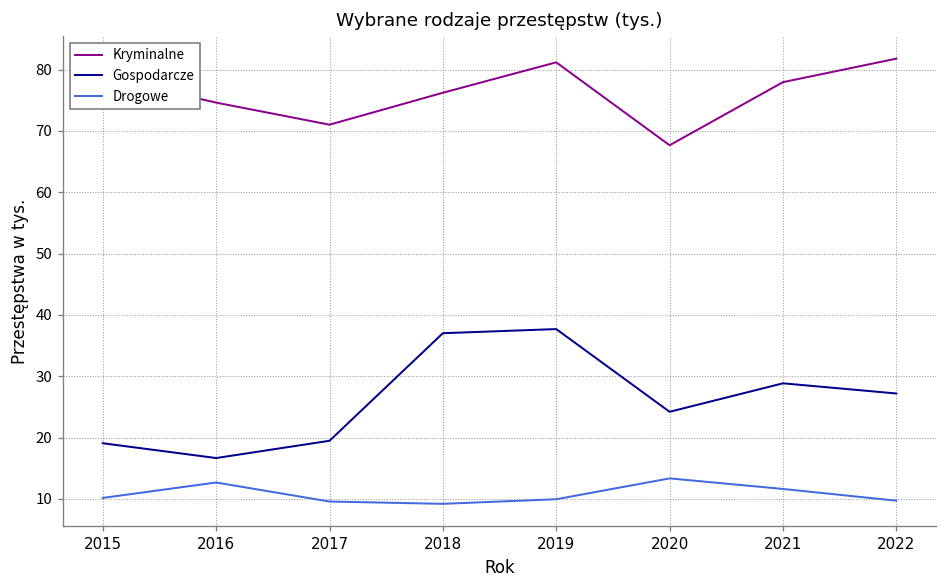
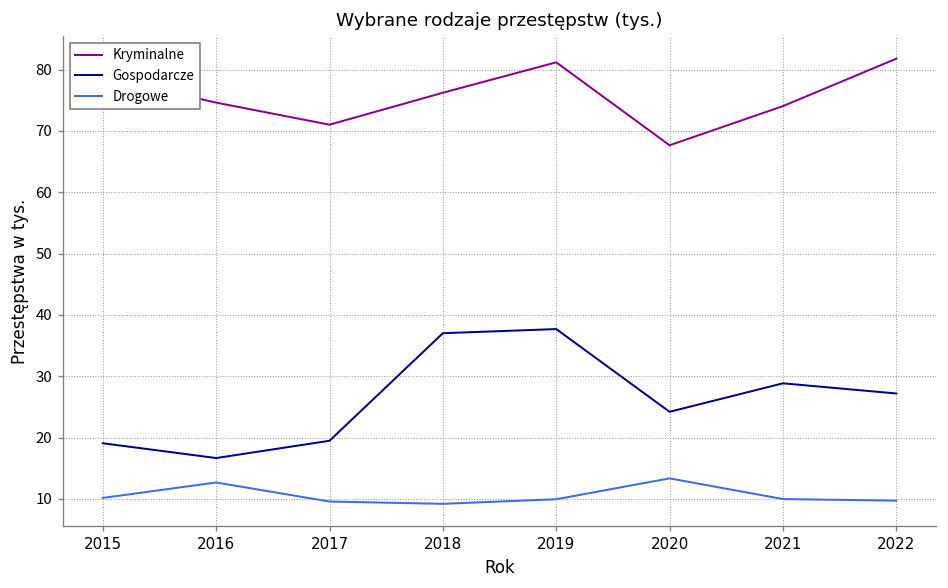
  {
    "Kryminalne": {
      "2016": 75,
      "2017": 71,
      "2018": 76,
      "2019": 81,
      "2020": 68,
-     "2021": 78,
+     "2021": 74,
      "2022": 82
    },
    "Gospodarcze": {
      "2015": 19,
      "2016": 17,
      "2017": 19,
      "2018": 37,
      "2019": 38,
      "2020": 24,
      "2021": 29,
      "2022": 27
    },
    "Drogowe": {
      "2015": 10,
      "2016": 13,
      "2017": 10,
      "2018": 9,
      "2019": 10,
      "2020": 13,
-     "2021": 12,
+     "2021": 10,
      "2022": 10
    }
  }
